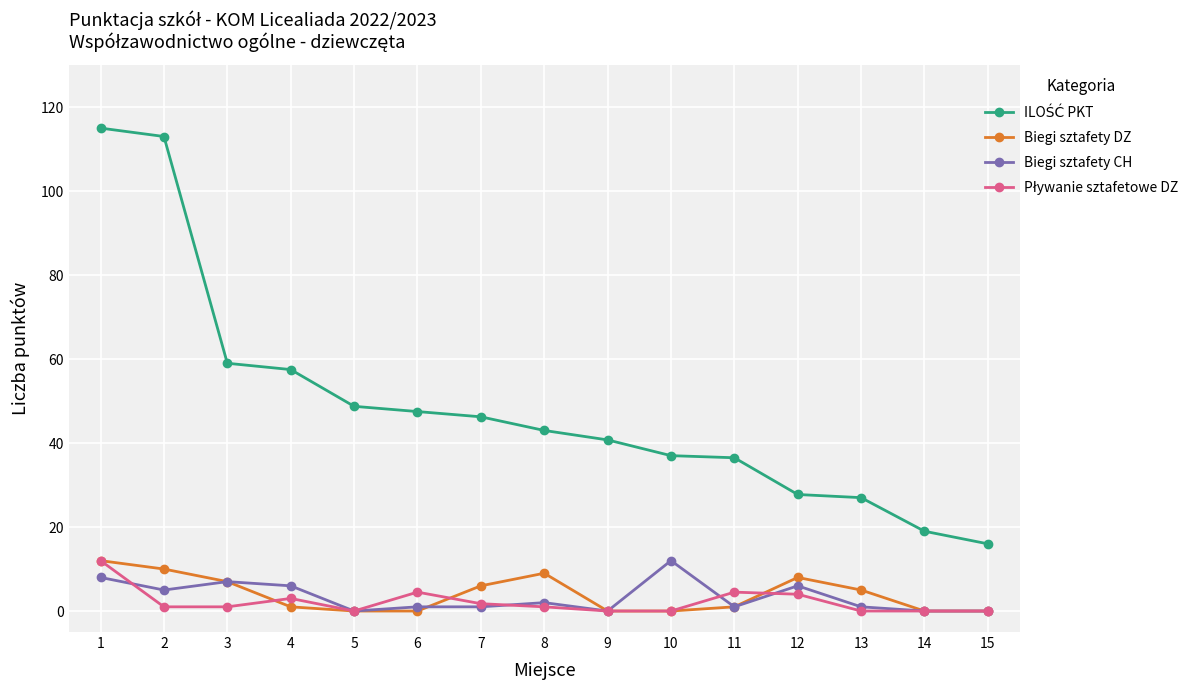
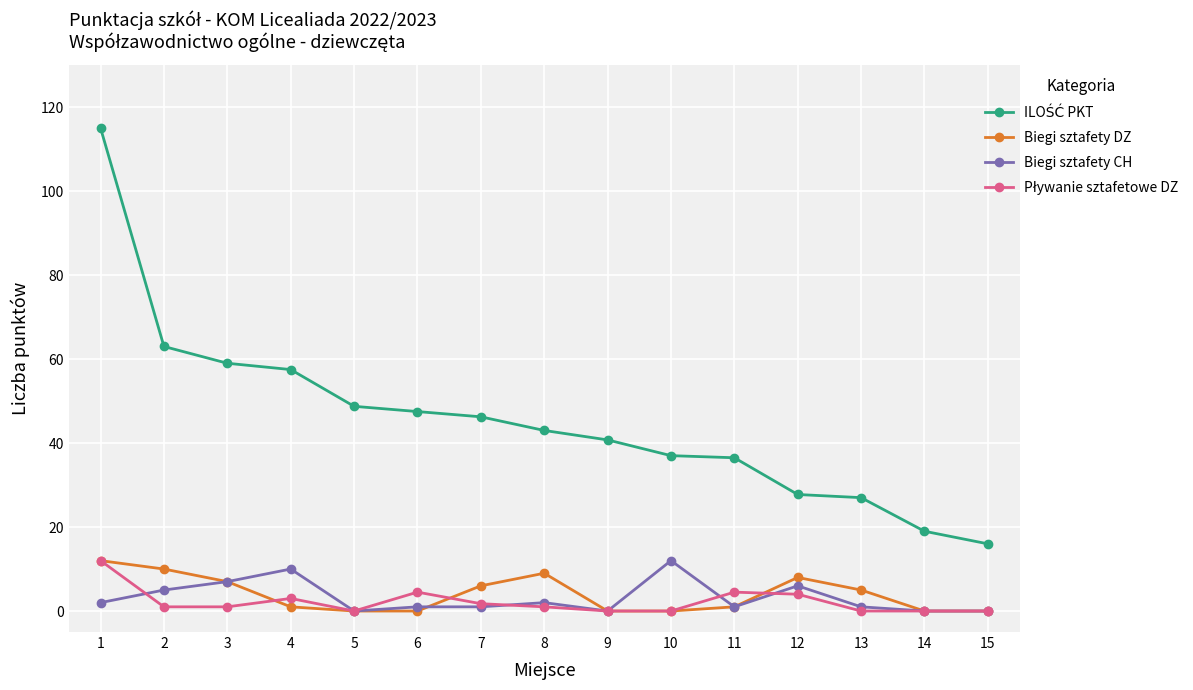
  {
    "ILOŚĆ PKT": {
      "1": 115,
-     "2": 113,
+     "2": 63,
      "3": 59,
      "4": 58,
      "5": 49,
      "6": 48,
      "7": 46,
      "8": 43,
      "9": 41,
      "10": 37,
      "11": 37,
      "12": 28,
      "13": 27,
      "14": 19,
      "15": 16
    },
    "Biegi sztafety DZ": {
      "2": 10,
      "4": 1,
      "6": 0,
      "7": 6,
      "8": 9,
      "12": 8,
      "13": 5
    },
    "Biegi sztafety CH": {
-     "1": 8,
+     "1": 2,
      "2": 5,
-     "4": 6,
+     "4": 10,
      "6": 1,
      "7": 1,
      "8": 2,
      "10": 12,
      "12": 6,
      "13": 1
    },
    "Pływanie sztafetowe DZ": {
      "2": 1,
      "3": 1,
      "4": 3,
      "6": 5,
      "7": 2,
      "8": 1,
      "11": 5,
      "12": 4,
      "13": 0
    }
  }
